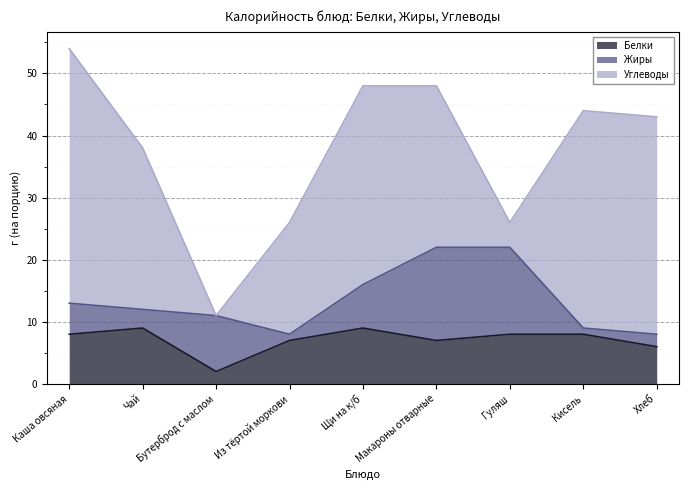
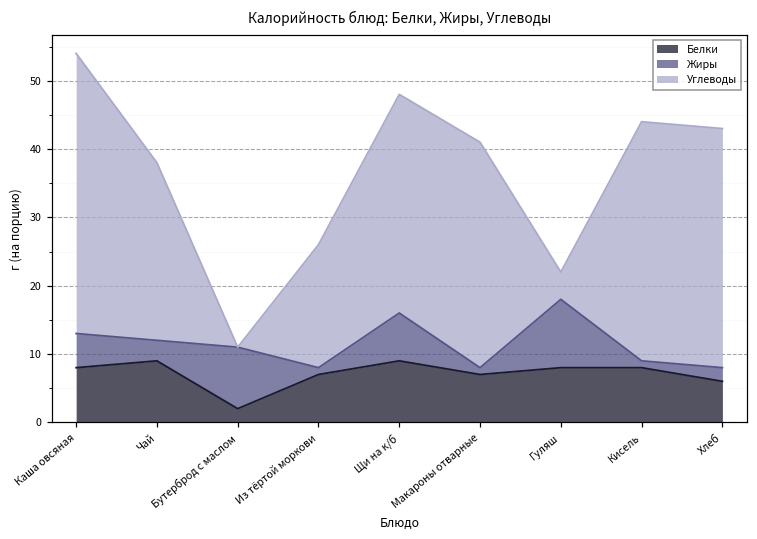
  {
    "Белки": {
      "Каша овсяная": 8,
      "Чай": 9,
      "Бутерброд с маслом": 2,
      "Из тёртой моркови": 7,
      "Щи на к/б": 9,
      "Макароны отварные": 7,
      "Гуляш": 8,
      "Кисель": 8,
      "Хлеб": 6
    },
    "Жиры": {
      "Каша овсяная": 5,
      "Чай": 3,
      "Из тёртой моркови": 1,
      "Щи на к/б": 7,
-     "Макароны отварные": 15,
-     "Гуляш": 14,
+     "Макароны отварные": 1,
+     "Гуляш": 10,
      "Кисель": 1,
      "Хлеб": 2
    },
    "Углеводы": {
      "Каша овсяная": 41,
      "Чай": 26,
      "Из тёртой моркови": 18,
      "Щи на к/б": 32,
-     "Макароны отварные": 26,
+     "Макароны отварные": 33,
      "Гуляш": 4,
      "Кисель": 35,
      "Хлеб": 35
    }
  }
